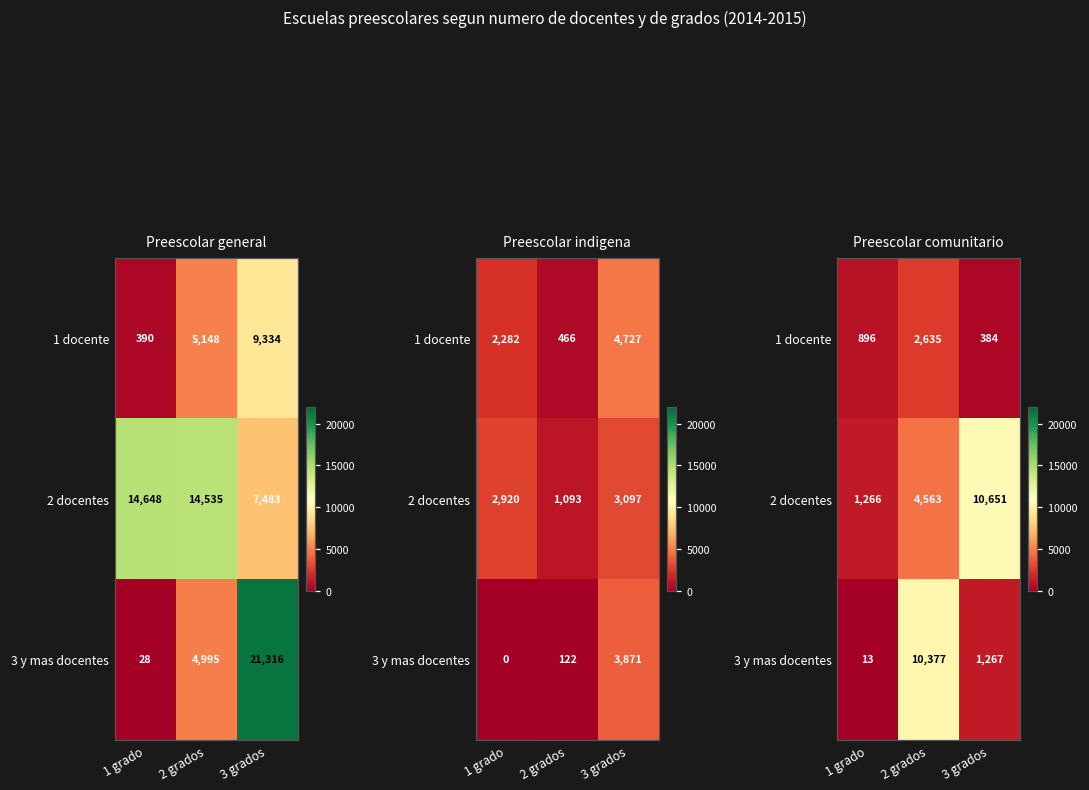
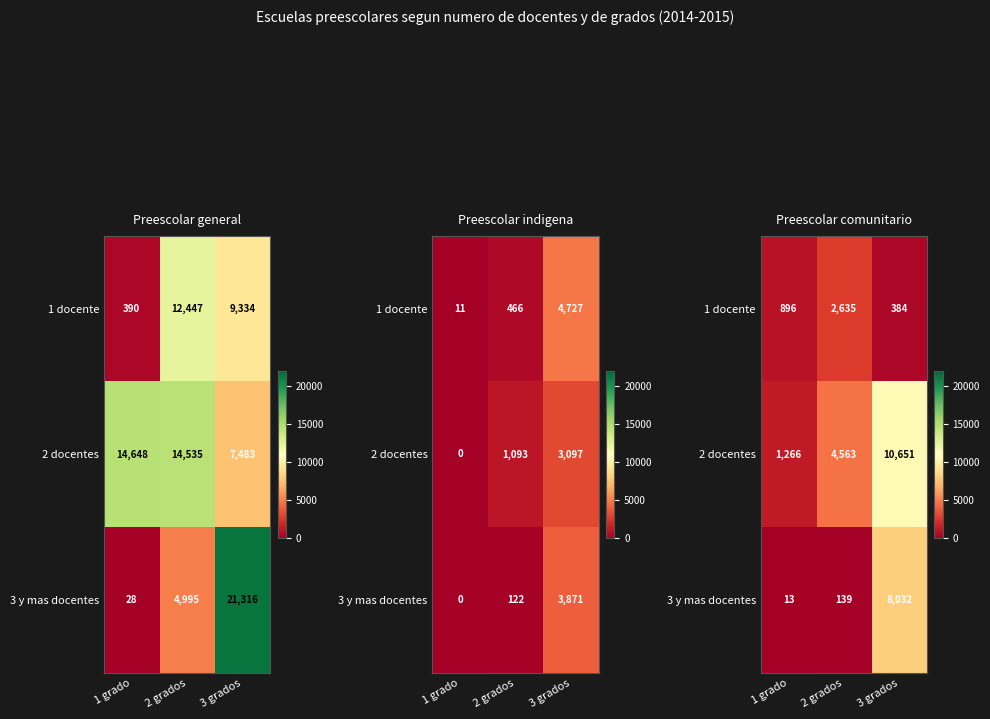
  {
    "Preescolar general": {
      "1 docente": {
        "1 grado": "390",
-       "2 grados": "5,148",
+       "2 grados": "12,447",
        "3 grados": "9,334"
      },
      "2 docentes": {
        "1 grado": "14,648",
        "2 grados": "14,535",
        "3 grados": "7,483"
      },
      "3 y mas docentes": {
        "1 grado": "28",
        "2 grados": "4,995",
        "3 grados": "21,316"
      }
    },
    "Preescolar indigena": {
      "1 docente": {
-       "1 grado": "2,282",
+       "1 grado": "11",
        "2 grados": "466",
        "3 grados": "4,727"
      },
      "2 docentes": {
-       "1 grado": "2,920",
+       "1 grado": "0",
        "2 grados": "1,093",
        "3 grados": "3,097"
      },
      "3 y mas docentes": {
        "1 grado": "0",
        "2 grados": "122",
        "3 grados": "3,871"
      }
    },
    "Preescolar comunitario": {
      "1 docente": {
        "1 grado": "896",
        "2 grados": "2,635",
        "3 grados": "384"
      },
      "2 docentes": {
        "1 grado": "1,266",
        "2 grados": "4,563",
        "3 grados": "10,651"
      },
      "3 y mas docentes": {
        "1 grado": "13",
-       "2 grados": "10,377",
-       "3 grados": "1,267"
+       "2 grados": "139",
+       "3 grados": "8,032"
      }
    }
  }
